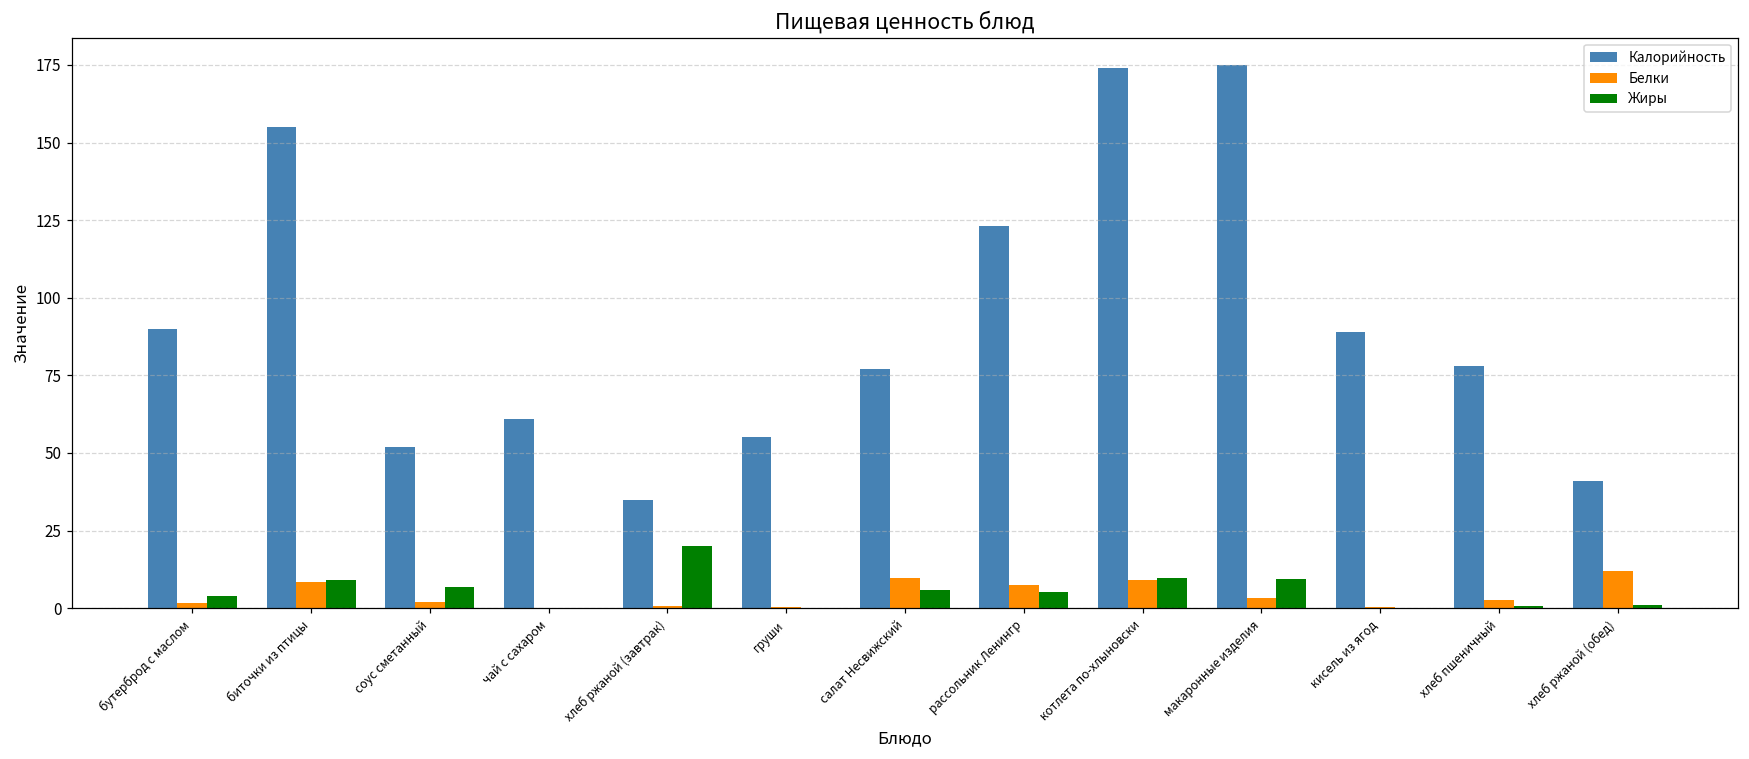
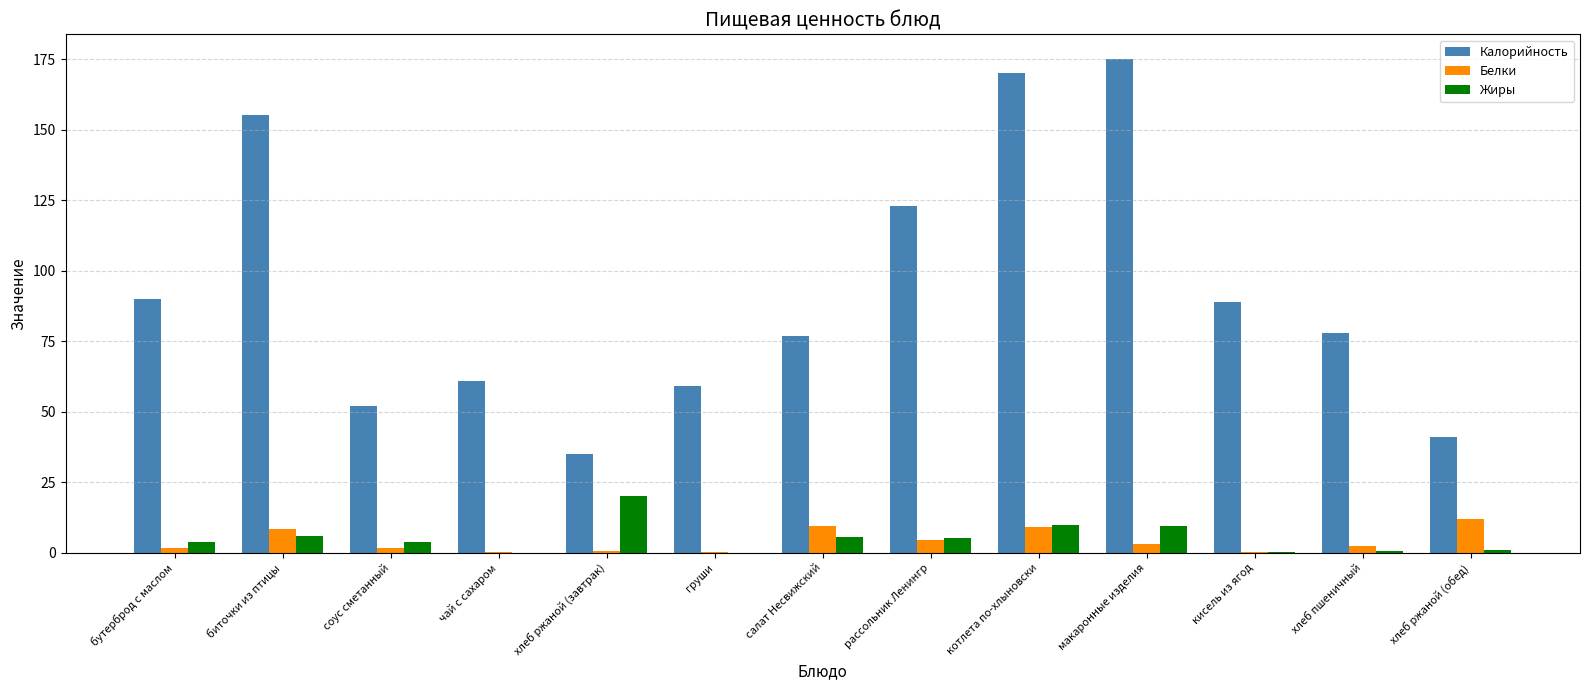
  {
    "Калорийность": {
      "бутерброд с маслом": 90,
      "биточки из птицы": 155,
      "соус сметанный": 52,
      "чай с сахаром": 61,
      "хлеб ржаной (завтрак)": 35,
-     "груши": 55,
+     "груши": 59,
      "салат Несвижский": 77,
      "рассольник Ленингр": 123,
-     "котлета по-хлыновски": 174,
+     "котлета по-хлыновски": 170,
      "макаронные изделия": 175,
      "кисель из ягод": 89,
      "хлеб пшеничный": 78,
      "хлеб ржаной (обед)": 41
    },
    "Белки": {
      "бутерброд с маслом": 2,
      "биточки из птицы": 9,
      "соус сметанный": 2,
      "салат Несвижский": 10,
-     "рассольник Ленингр": 8,
+     "рассольник Ленингр": 5,
      "котлета по-хлыновски": 9,
      "макаронные изделия": 3,
      "хлеб пшеничный": 3,
      "хлеб ржаной (обед)": 12
    },
    "Жиры": {
      "бутерброд с маслом": 4,
-     "биточки из птицы": 9,
-     "соус сметанный": 7,
+     "биточки из птицы": 6,
+     "соус сметанный": 4,
      "чай с сахаром": 0,
      "хлеб ржаной (завтрак)": 20,
      "груши": 0,
      "салат Несвижский": 6,
      "рассольник Ленингр": 5,
      "котлета по-хлыновски": 10,
      "макаронные изделия": 10,
      "хлеб ржаной (обед)": 1
    }
  }
